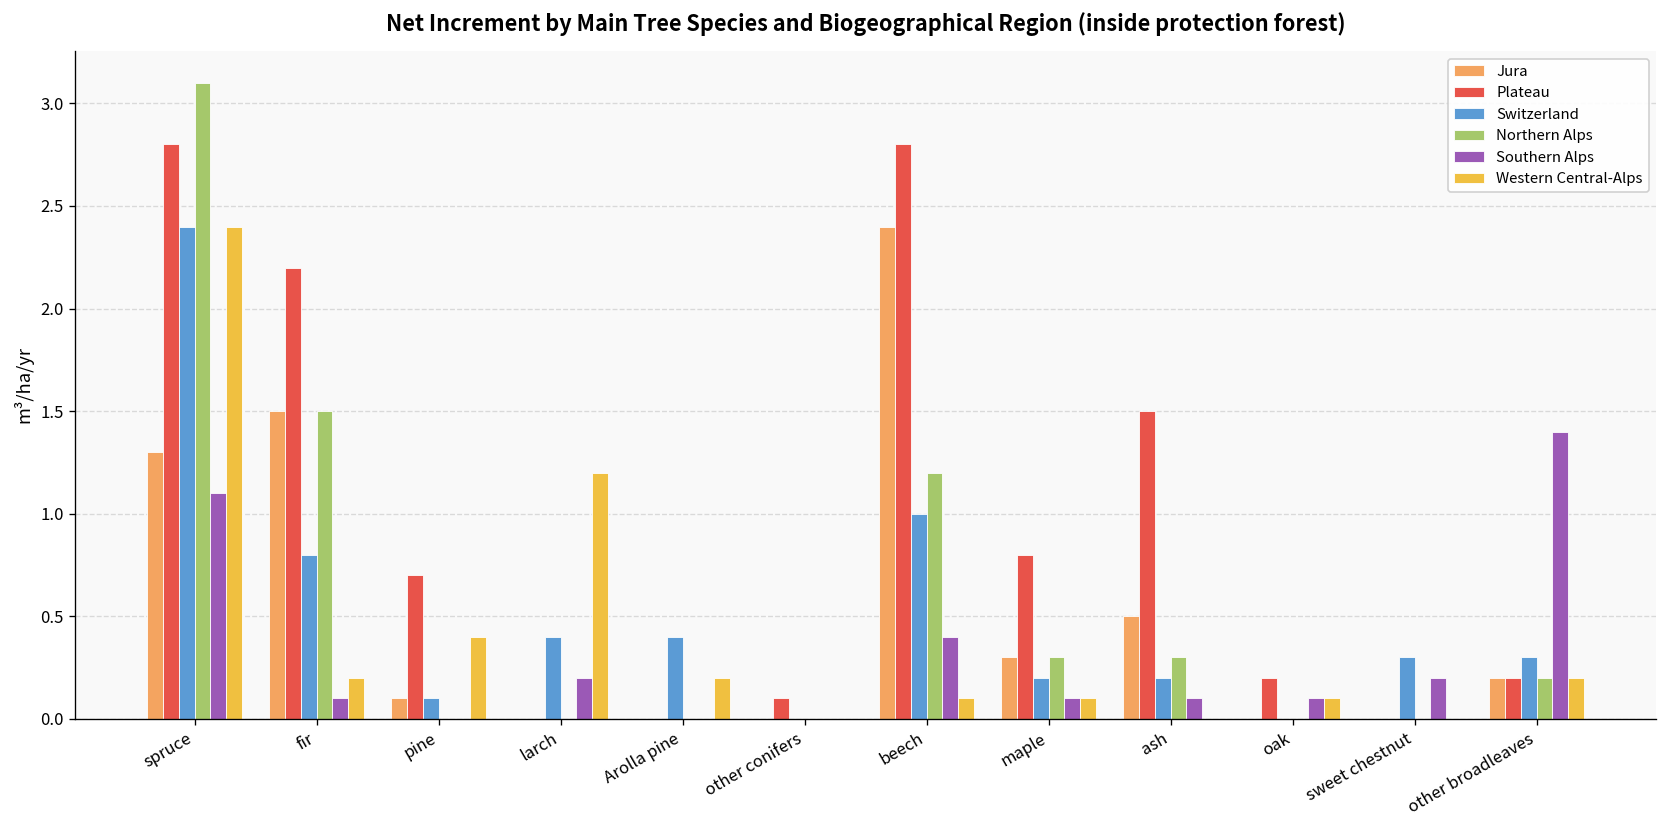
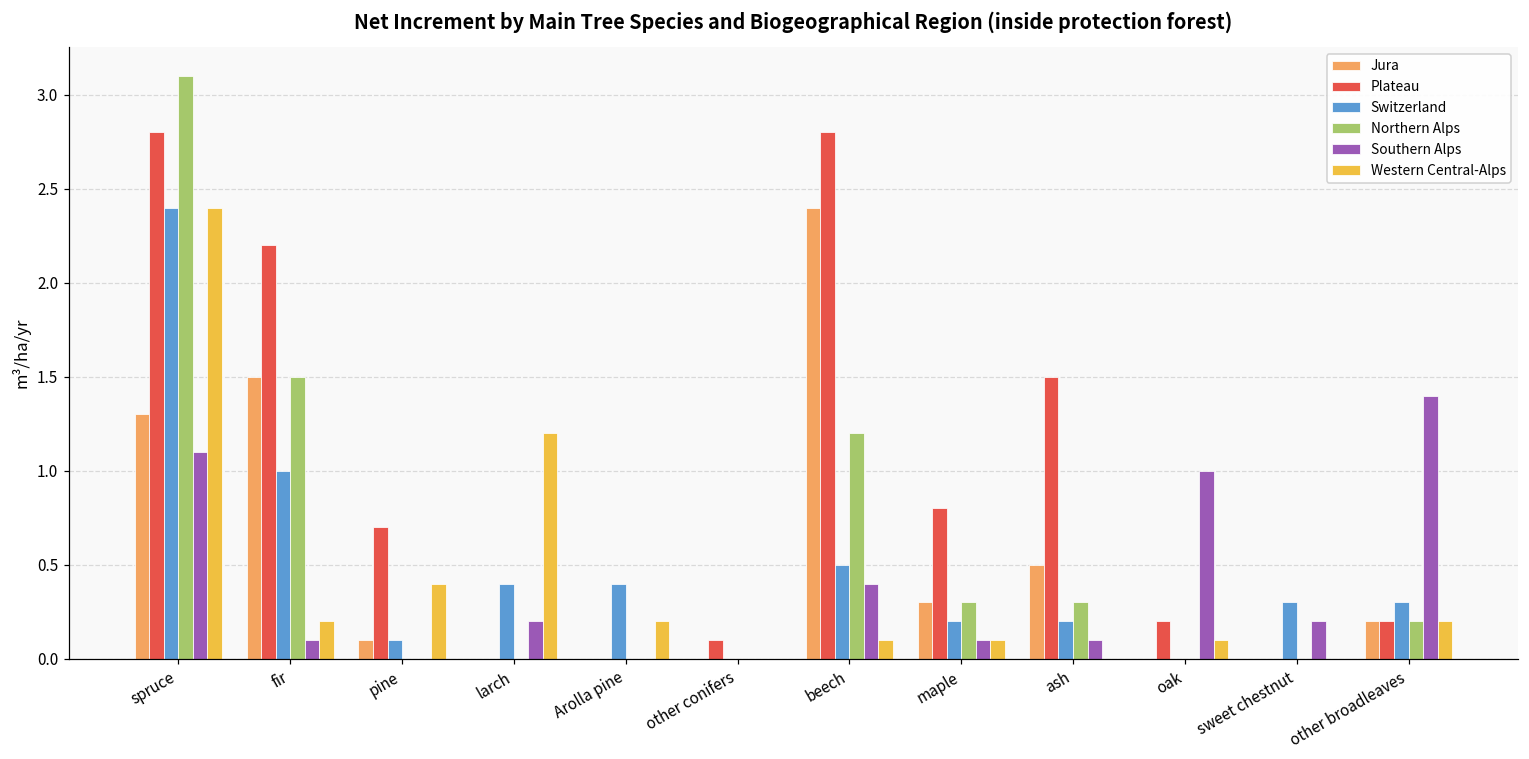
  {
    "Plateau": {
      "spruce": 2.8,
      "fir": 2.2,
      "pine": 0.7,
      "larch": 0.0,
      "Arolla pine": 0.0,
      "other conifers": 0.1,
      "beech": 2.8,
      "maple": 0.8,
      "ash": 1.5,
      "oak": 0.2,
      "sweet chestnut": 0.0,
      "other broadleaves": 0.2
    },
    "Switzerland": {
      "spruce": 2.4,
-     "fir": 0.8,
+     "fir": 1.0,
      "pine": 0.1,
      "larch": 0.4,
      "Arolla pine": 0.4,
      "other conifers": 0.0,
-     "beech": 1.0,
+     "beech": 0.5,
      "maple": 0.2,
      "ash": 0.2,
      "oak": 0.0,
      "sweet chestnut": 0.3,
      "other broadleaves": 0.3
    },
    "Northern Alps": {
      "spruce": 3.1,
      "fir": 1.5,
      "pine": 0.0,
      "larch": 0.0,
      "Arolla pine": 0.0,
      "other conifers": 0.0,
      "beech": 1.2,
      "maple": 0.3,
      "ash": 0.3,
      "oak": 0.0,
      "sweet chestnut": 0.0,
      "other broadleaves": 0.2
    },
    "Southern Alps": {
      "spruce": 1.1,
      "fir": 0.1,
      "pine": 0.0,
      "larch": 0.2,
      "Arolla pine": 0.0,
      "other conifers": 0.0,
      "beech": 0.4,
      "maple": 0.1,
      "ash": 0.1,
-     "oak": 0.1,
+     "oak": 1.0,
      "sweet chestnut": 0.2,
      "other broadleaves": 1.4
    }
  }
